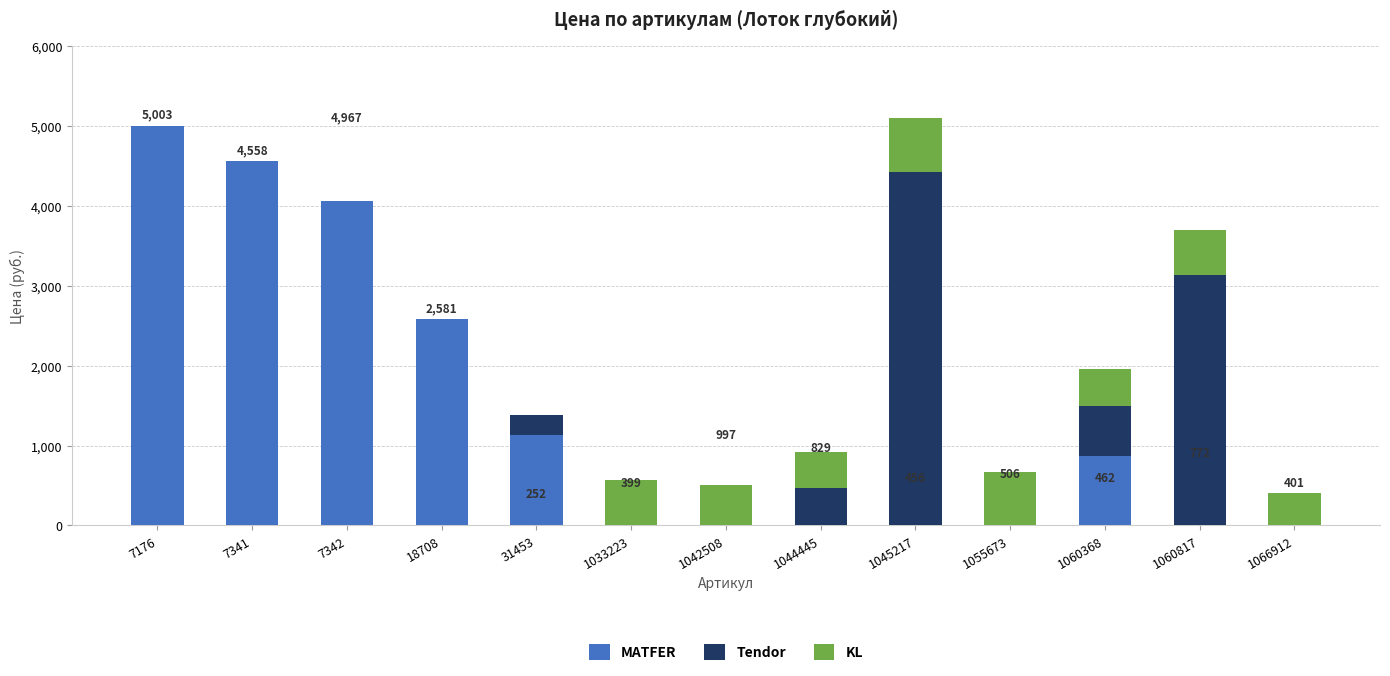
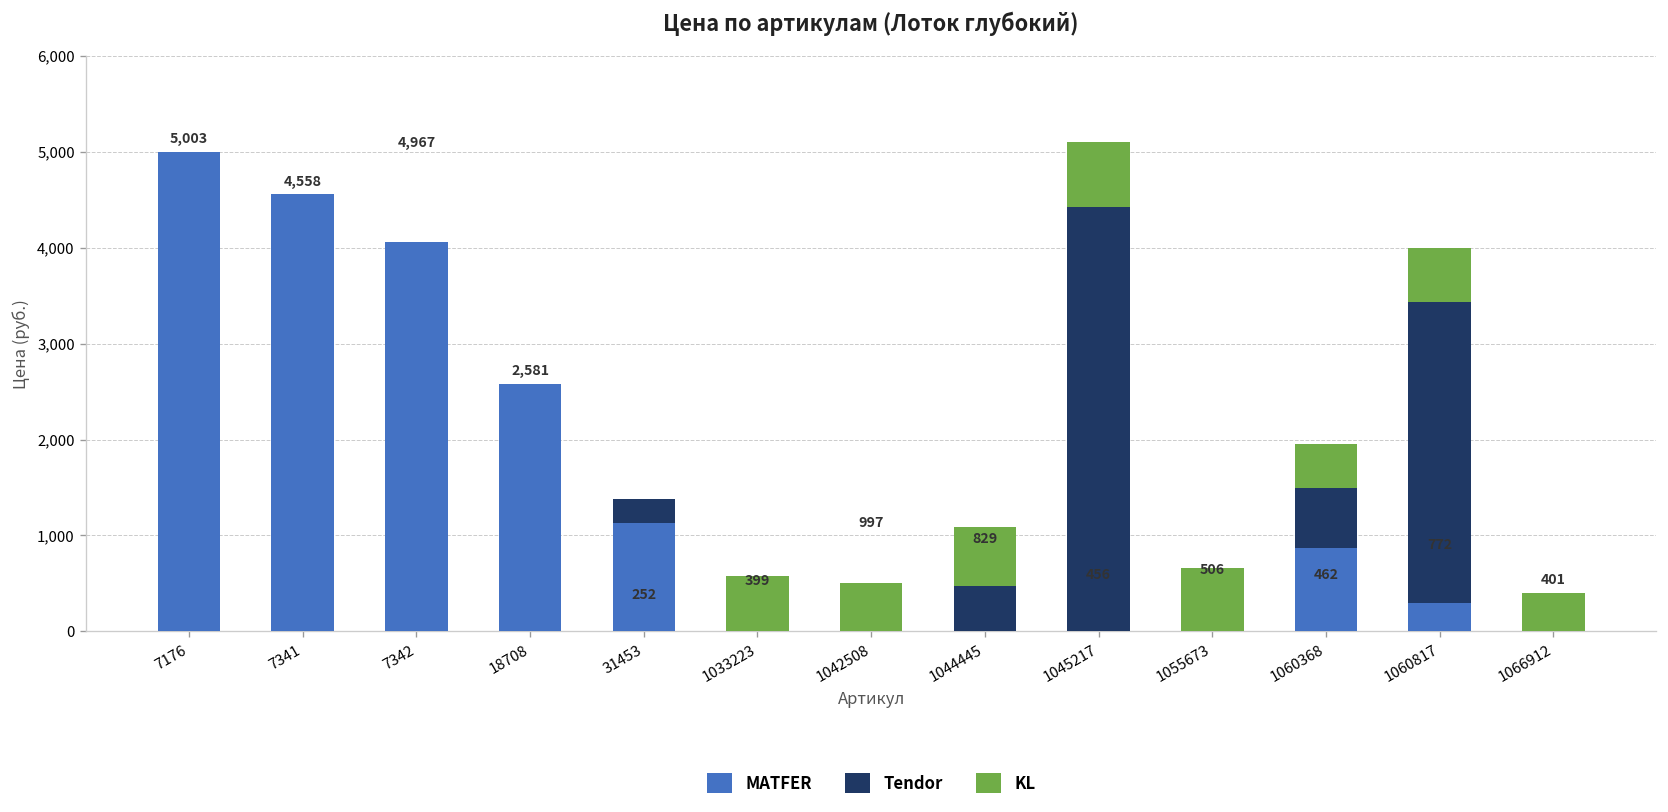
  {
    "MATFER": {
      "7342": "4,100",
      "1033223": "0",
      "1042508": "0",
      "1044445": "0",
      "1045217": "0",
      "1055673": "0",
-     "1060817": "0",
+     "1060817": "300",
      "1066912": "0"
    },
    "Tendor": {
      "7342": "0",
      "31453": "300",
      "1033223": "0",
      "1042508": "0",
      "1044445": "500",
      "1055673": "0",
      "1060368": "600",
      "1066912": "0"
    },
    "KL": {
      "7342": "0",
      "31453": "0",
      "1042508": "500",
-     "1044445": "400",
+     "1044445": "600",
      "1045217": "700",
      "1060368": "500",
      "1060817": "600"
    }
  }
